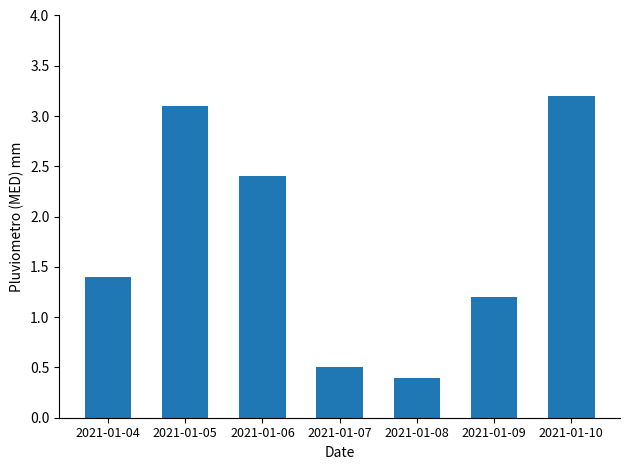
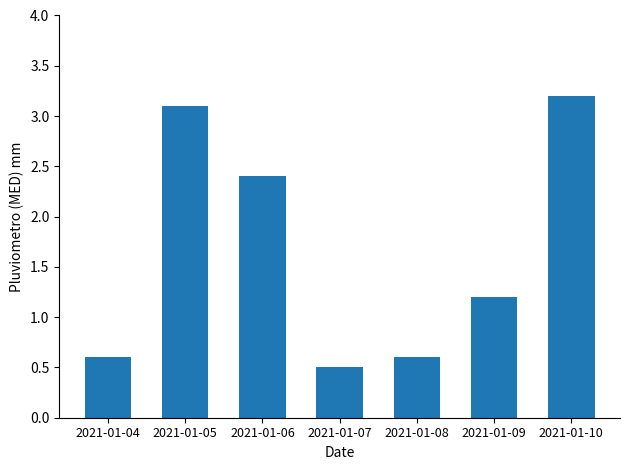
  {
-   "2021-01-04": 1.4,
+   "2021-01-04": 0.6,
    "2021-01-05": 3.1,
    "2021-01-06": 2.4,
    "2021-01-07": 0.5,
-   "2021-01-08": 0.4,
+   "2021-01-08": 0.6,
    "2021-01-09": 1.2,
    "2021-01-10": 3.2
  }
